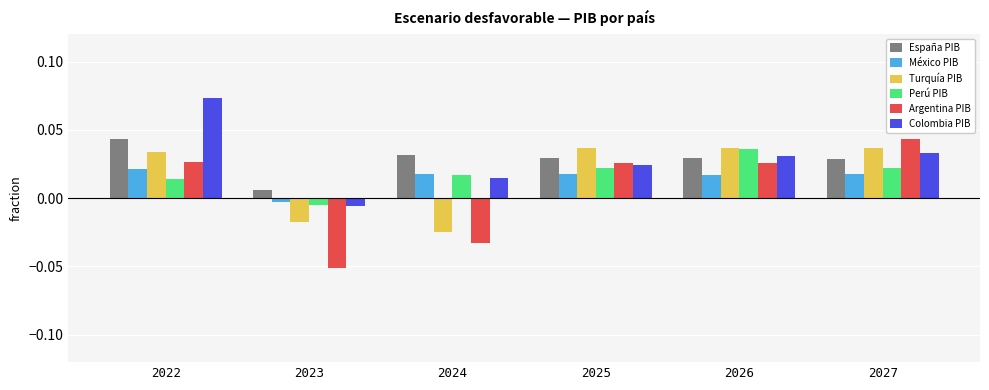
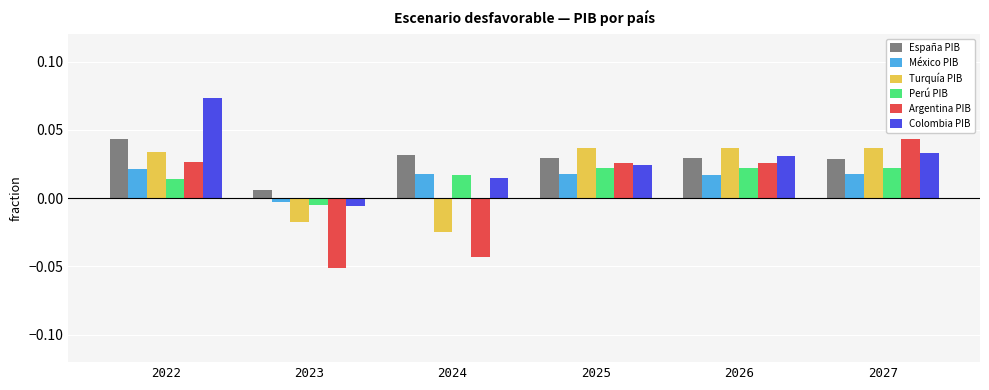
  {
    "España PIB": {
      "2022": 0.043,
      "2023": 0.006,
      "2024": 0.032,
      "2025": 0.029,
      "2026": 0.029,
      "2027": 0.029
    },
    "México PIB": {
      "2022": 0.022,
      "2023": -0.003,
      "2024": 0.018,
      "2025": 0.018,
      "2026": 0.017,
      "2027": 0.018
    },
    "Turquía PIB": {
      "2022": 0.034,
      "2023": -0.018,
      "2024": -0.025,
      "2025": 0.037,
      "2026": 0.037,
      "2027": 0.037
    },
    "Perú PIB": {
      "2022": 0.014,
      "2023": -0.005,
      "2024": 0.017,
      "2025": 0.022,
-     "2026": 0.036,
+     "2026": 0.022,
      "2027": 0.022
    },
    "Argentina PIB": {
      "2022": 0.027,
      "2023": -0.051,
-     "2024": -0.033,
+     "2024": -0.043,
      "2025": 0.026,
      "2026": 0.026,
      "2027": 0.043
    },
    "Colombia PIB": {
      "2022": 0.073,
      "2023": -0.006,
      "2024": 0.015,
      "2025": 0.024,
      "2026": 0.031,
      "2027": 0.033
    }
  }
